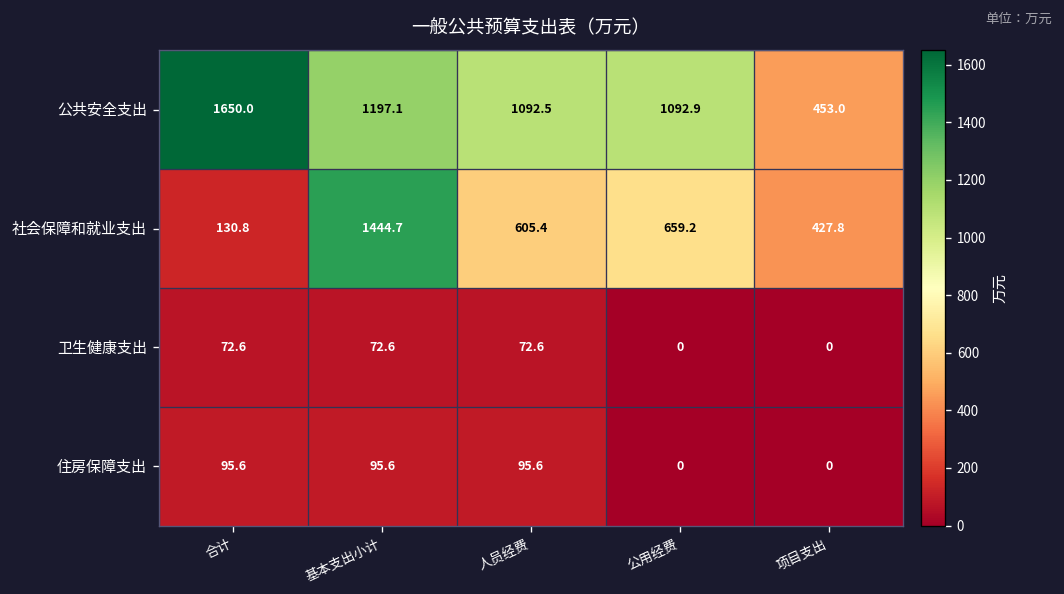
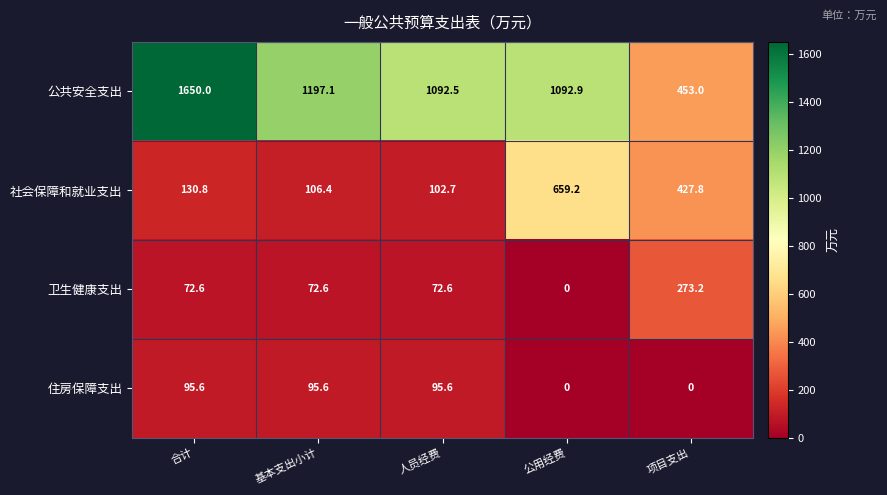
  {
    "公共安全支出": {
      "合计": 1650.0,
      "基本支出小计": 1197.1,
      "人员经费": 1092.5,
      "公用经费": 1092.9,
      "项目支出": 453.0
    },
    "社会保障和就业支出": {
      "合计": 130.8,
-     "基本支出小计": 1444.7,
-     "人员经费": 605.4,
+     "基本支出小计": 106.4,
+     "人员经费": 102.7,
      "公用经费": 659.2,
      "项目支出": 427.8
    },
    "卫生健康支出": {
      "合计": 72.6,
      "基本支出小计": 72.6,
      "人员经费": 72.6,
      "公用经费": 0,
-     "项目支出": 0
+     "项目支出": 273.2
    },
    "住房保障支出": {
      "合计": 95.6,
      "基本支出小计": 95.6,
      "人员经费": 95.6,
      "公用经费": 0,
      "项目支出": 0
    }
  }
